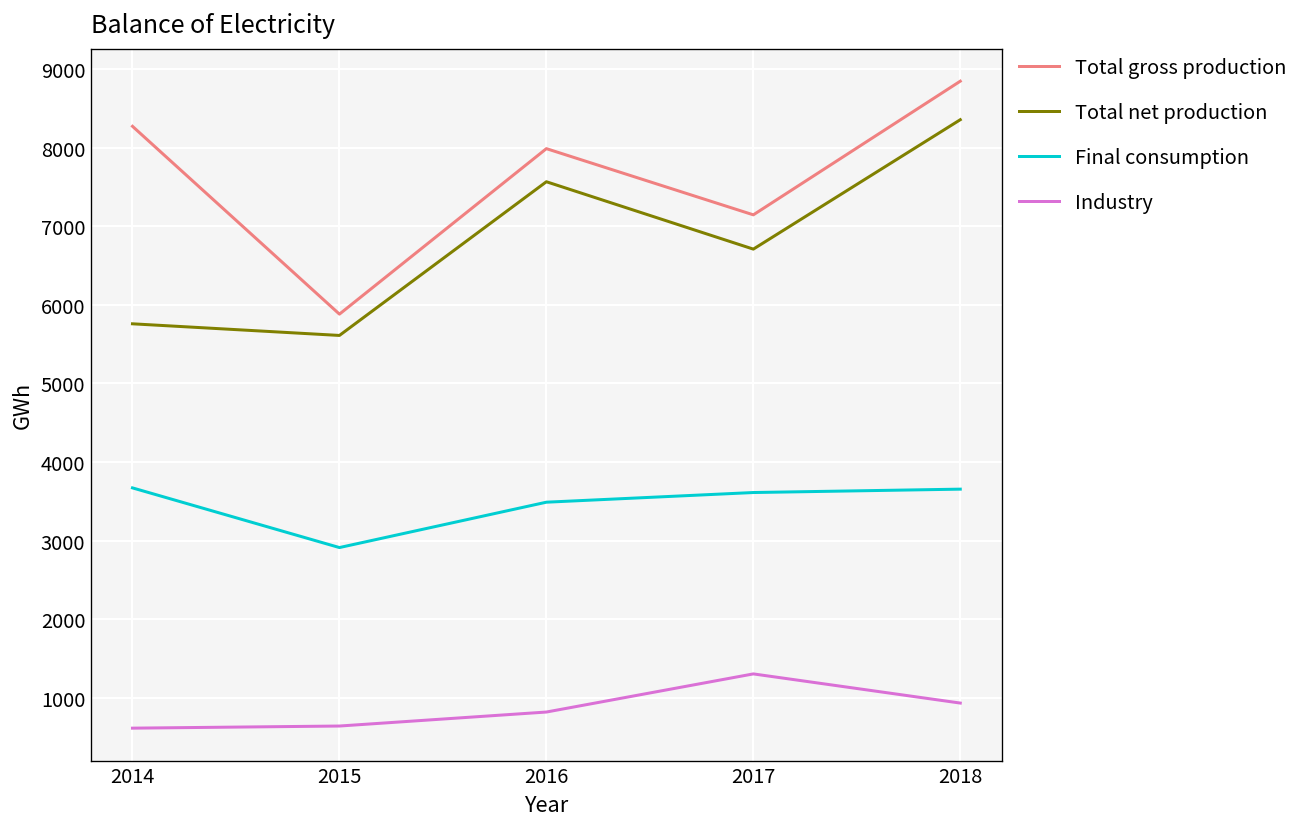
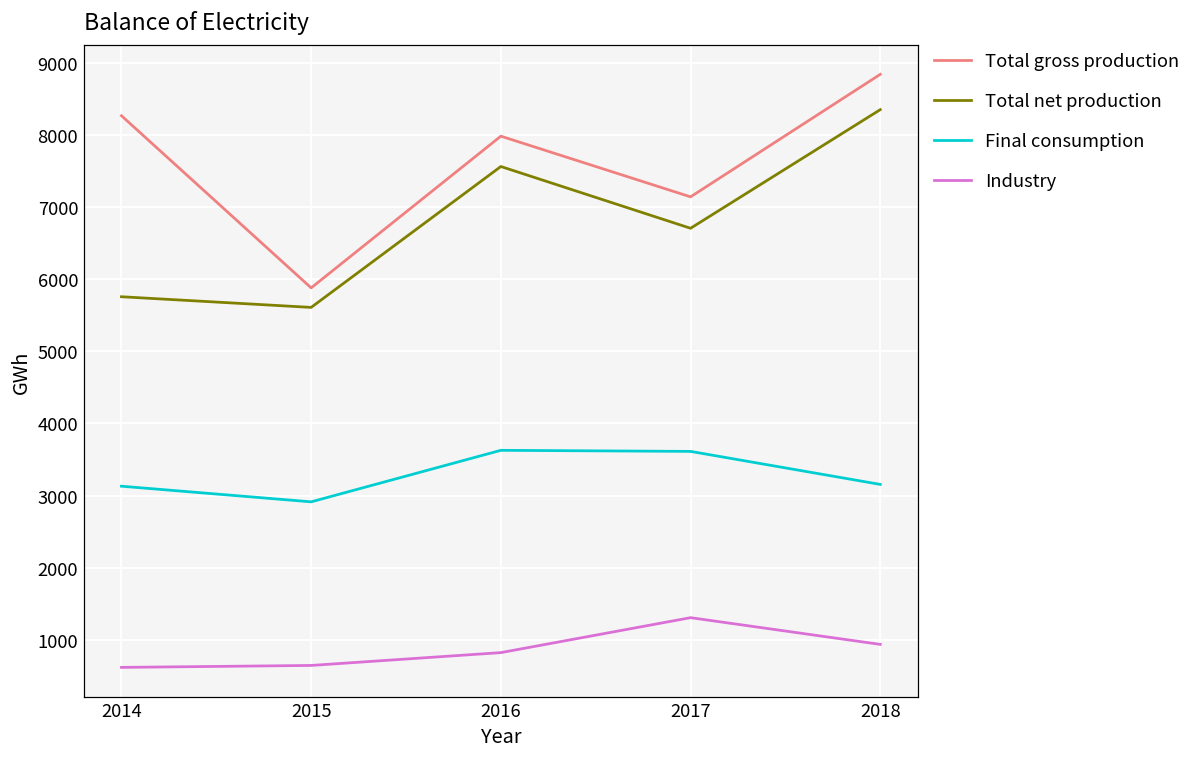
  {
    "Total gross production": {
      "2014": 8300,
      "2015": 5900,
      "2016": 8000,
      "2017": 7100,
      "2018": 8800
    },
    "Total net production": {
      "2014": 5800,
      "2015": 5600,
      "2016": 7600,
      "2017": 6700,
      "2018": 8400
    },
    "Final consumption": {
-     "2014": 3700,
+     "2014": 3100,
      "2015": 2900,
-     "2016": 3500,
+     "2016": 3600,
      "2017": 3600,
-     "2018": 3700
+     "2018": 3200
    },
    "Industry": {
      "2014": 600,
      "2015": 600,
      "2016": 800,
      "2017": 1300,
      "2018": 900
    }
  }
